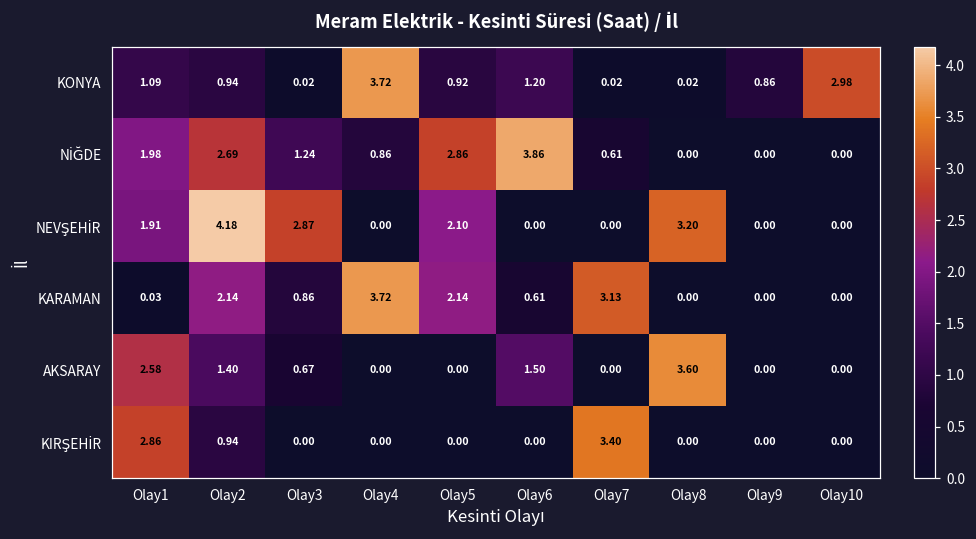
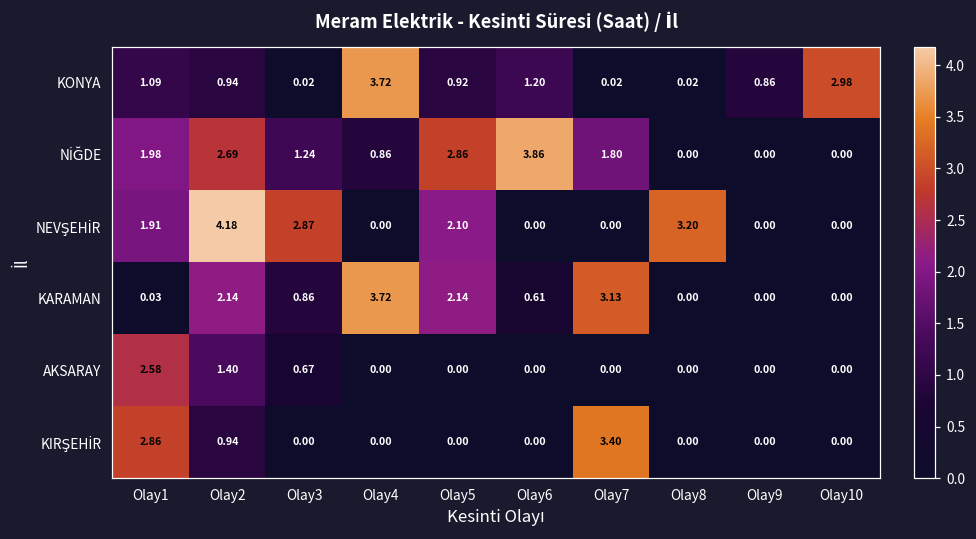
  {
    "KONYA": {
      "Olay1": 1.09,
      "Olay2": 0.94,
      "Olay3": 0.02,
      "Olay4": 3.72,
      "Olay5": 0.92,
      "Olay6": 1.20,
      "Olay7": 0.02,
      "Olay8": 0.02,
      "Olay9": 0.86,
      "Olay10": 2.98
    },
    "NİĞDE": {
      "Olay1": 1.98,
      "Olay2": 2.69,
      "Olay3": 1.24,
      "Olay4": 0.86,
      "Olay5": 2.86,
      "Olay6": 3.86,
-     "Olay7": 0.61,
+     "Olay7": 1.80,
      "Olay8": 0.00,
      "Olay9": 0.00,
      "Olay10": 0.00
    },
    "NEVŞEHİR": {
      "Olay1": 1.91,
      "Olay2": 4.18,
      "Olay3": 2.87,
      "Olay4": 0.00,
      "Olay5": 2.10,
      "Olay6": 0.00,
      "Olay7": 0.00,
      "Olay8": 3.20,
      "Olay9": 0.00,
      "Olay10": 0.00
    },
    "KARAMAN": {
      "Olay1": 0.03,
      "Olay2": 2.14,
      "Olay3": 0.86,
      "Olay4": 3.72,
      "Olay5": 2.14,
      "Olay6": 0.61,
      "Olay7": 3.13,
      "Olay8": 0.00,
      "Olay9": 0.00,
      "Olay10": 0.00
    },
    "AKSARAY": {
      "Olay1": 2.58,
      "Olay2": 1.40,
      "Olay3": 0.67,
      "Olay4": 0.00,
      "Olay5": 0.00,
-     "Olay6": 1.50,
+     "Olay6": 0.00,
      "Olay7": 0.00,
-     "Olay8": 3.60,
+     "Olay8": 0.00,
      "Olay9": 0.00,
      "Olay10": 0.00
    },
    "KIRŞEHİR": {
      "Olay1": 2.86,
      "Olay2": 0.94,
      "Olay3": 0.00,
      "Olay4": 0.00,
      "Olay5": 0.00,
      "Olay6": 0.00,
      "Olay7": 3.40,
      "Olay8": 0.00,
      "Olay9": 0.00,
      "Olay10": 0.00
    }
  }
